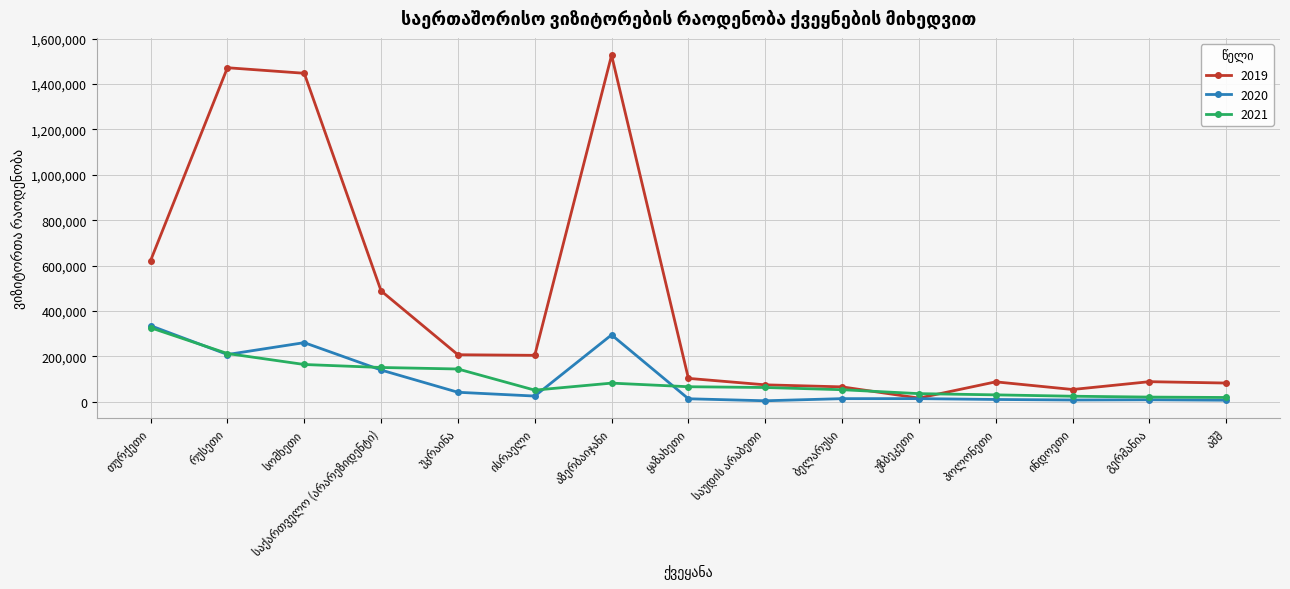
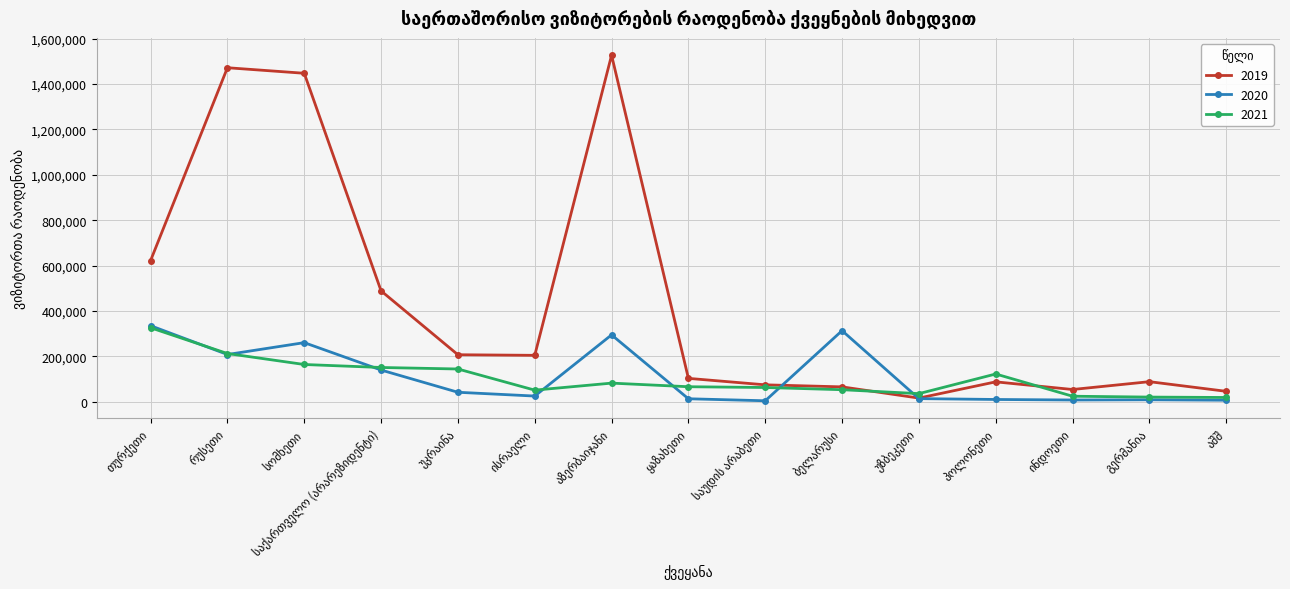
  {
    "2019": {
      "თურქეთი": "620,000",
      "რუსეთი": "1,470,000",
      "სომხეთი": "1,450,000",
      "საქართველო (არარეზიდენტი)": "490,000",
      "უკრაინა": "210,000",
      "ისრაელი": "210,000",
      "აზერბაიჯანი": "1,530,000",
      "ყაზახეთი": "100,000",
      "საუდის არაბეთი": "80,000",
      "ბელარუსი": "70,000",
      "პოლონეთი": "90,000",
      "ინდოეთი": "50,000",
      "გერმანია": "90,000",
-     "აშშ": "80,000"
+     "აშშ": "50,000"
    },
    "2020": {
      "სომხეთი": "260,000",
      "უკრაინა": "40,000",
      "ისრაელი": "30,000",
      "აზერბაიჯანი": "300,000",
      "ყაზახეთი": "10,000",
      "საუდის არაბეთი": "0",
-     "ბელარუსი": "10,000",
+     "ბელარუსი": "310,000",
      "პოლონეთი": "10,000",
      "ინდოეთი": "10,000",
      "გერმანია": "10,000",
      "აშშ": "10,000"
    },
    "2021": {
      "სომხეთი": "160,000",
      "უკრაინა": "140,000",
      "ისრაელი": "50,000",
      "აზერბაიჯანი": "80,000",
      "ყაზახეთი": "70,000",
      "საუდის არაბეთი": "60,000",
      "ბელარუსი": "50,000",
      "უზბეკეთი": "40,000",
-     "პოლონეთი": "30,000",
+     "პოლონეთი": "120,000",
      "ინდოეთი": "20,000",
      "გერმანია": "20,000",
      "აშშ": "20,000"
    }
  }
